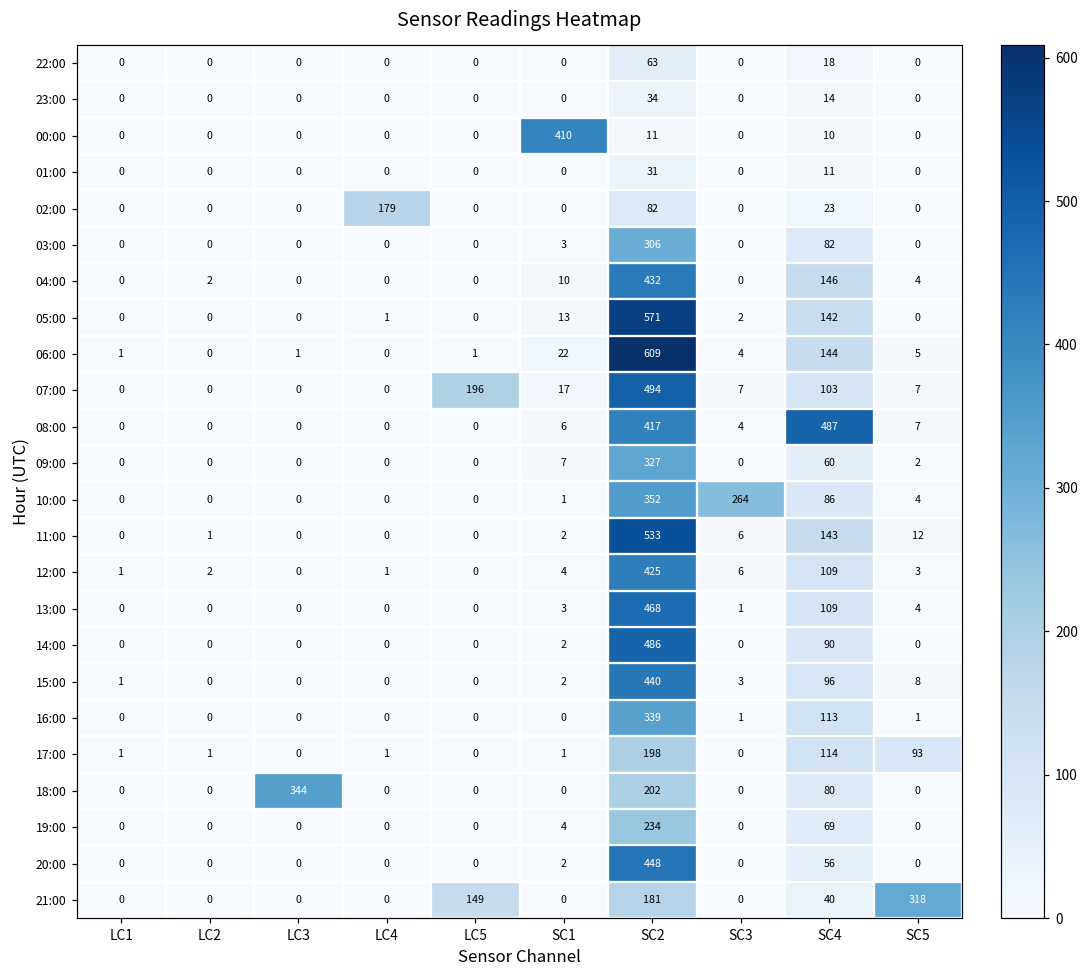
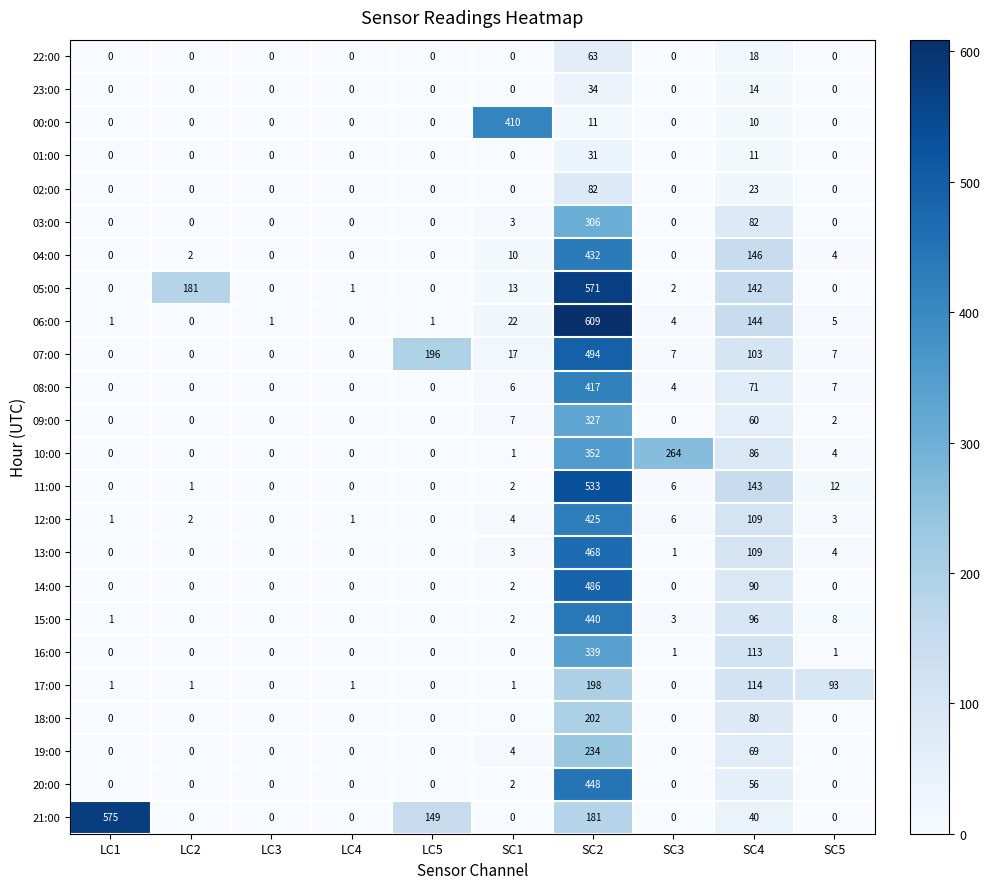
  {
    "02:00": {
      "LC1": 0,
      "LC2": 0,
      "LC3": 0,
-     "LC4": 179,
+     "LC4": 0,
      "LC5": 0,
      "SC1": 0,
      "SC2": 82,
      "SC3": 0,
      "SC4": 23,
      "SC5": 0
    },
    "05:00": {
      "LC1": 0,
-     "LC2": 0,
+     "LC2": 181,
      "LC3": 0,
      "LC4": 1,
      "LC5": 0,
      "SC1": 13,
      "SC2": 571,
      "SC3": 2,
      "SC4": 142,
      "SC5": 0
    },
    "08:00": {
      "LC1": 0,
      "LC2": 0,
      "LC3": 0,
      "LC4": 0,
      "LC5": 0,
      "SC1": 6,
      "SC2": 417,
      "SC3": 4,
-     "SC4": 487,
+     "SC4": 71,
      "SC5": 7
    },
    "18:00": {
      "LC1": 0,
      "LC2": 0,
-     "LC3": 344,
+     "LC3": 0,
      "LC4": 0,
      "LC5": 0,
      "SC1": 0,
      "SC2": 202,
      "SC3": 0,
      "SC4": 80,
      "SC5": 0
    },
    "21:00": {
-     "LC1": 0,
+     "LC1": 575,
      "LC2": 0,
      "LC3": 0,
      "LC4": 0,
      "LC5": 149,
      "SC1": 0,
      "SC2": 181,
      "SC3": 0,
      "SC4": 40,
-     "SC5": 318
+     "SC5": 0
    }
  }
